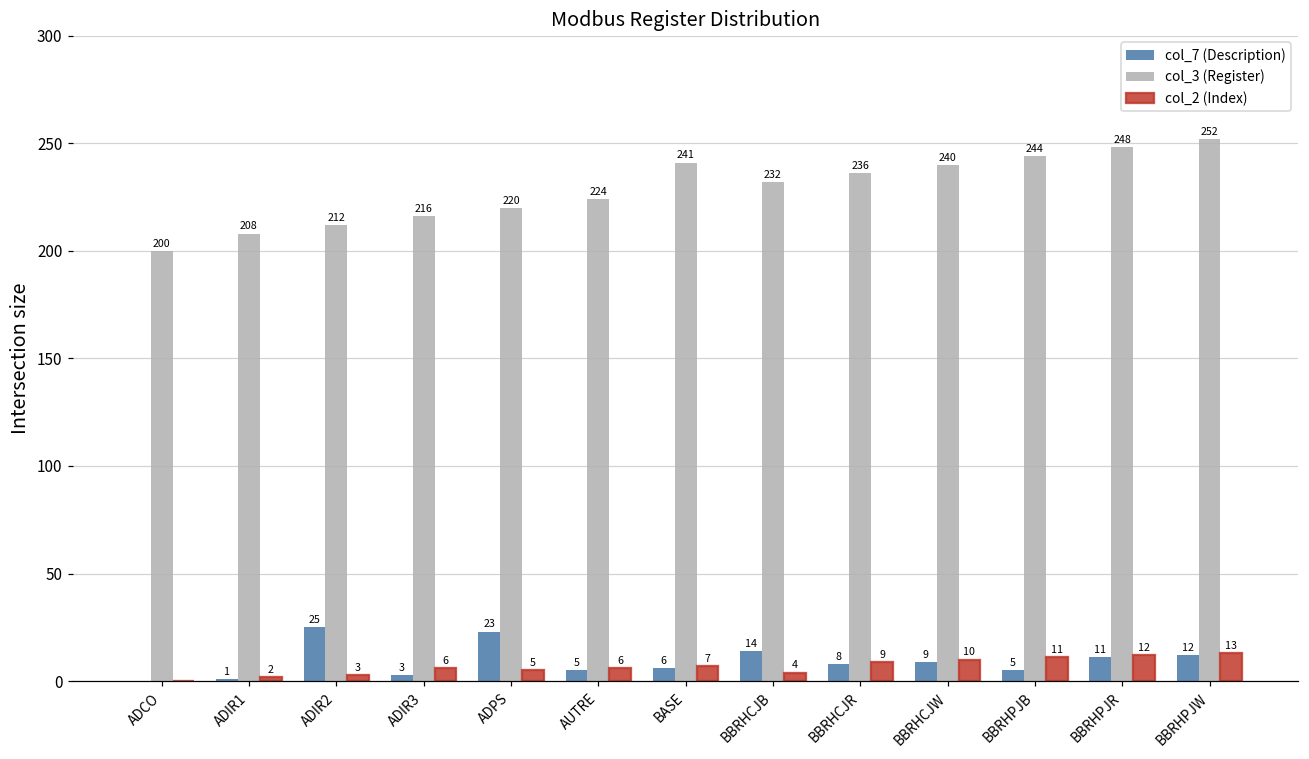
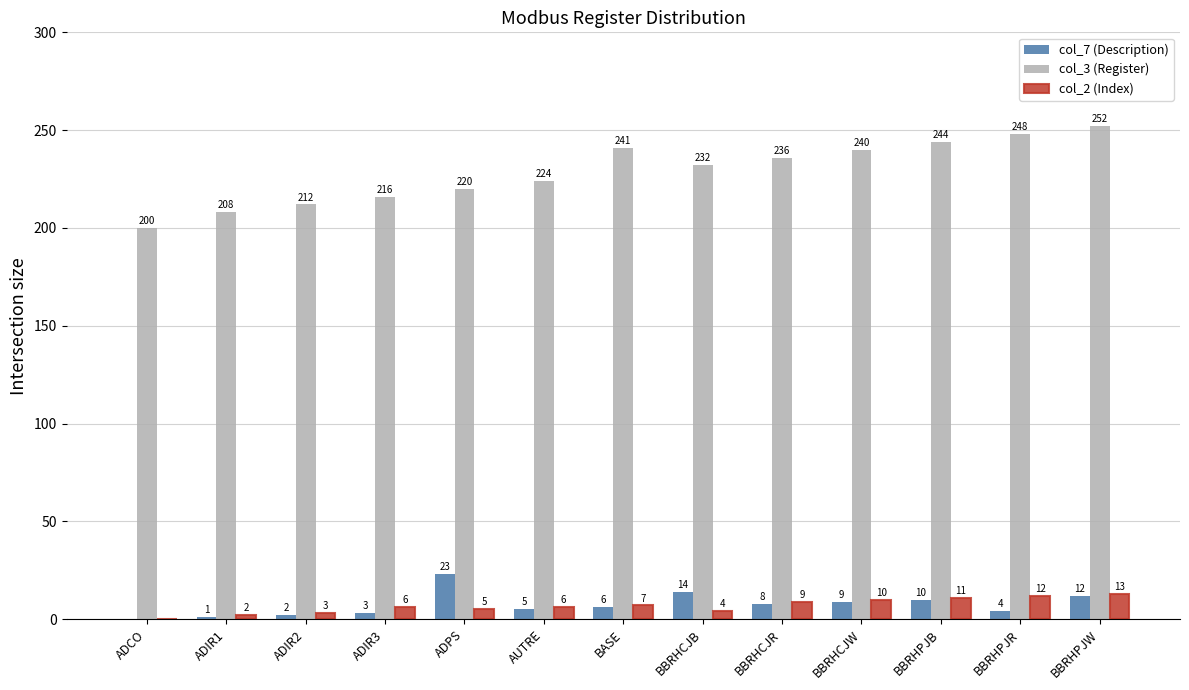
  {
    "col_7 (Description)": {
      "ADIR1": 1,
-     "ADIR2": 25,
+     "ADIR2": 2,
      "ADIR3": 3,
      "ADPS": 23,
      "AUTRE": 5,
      "BASE": 6,
      "BBRHCJB": 14,
      "BBRHCJR": 8,
      "BBRHCJW": 9,
-     "BBRHPJB": 5,
-     "BBRHPJR": 11,
+     "BBRHPJB": 10,
+     "BBRHPJR": 4,
      "BBRHPJW": 12
    },
    "col_3 (Register)": {
      "ADCO": 200,
      "ADIR1": 208,
      "ADIR2": 212,
      "ADIR3": 216,
      "ADPS": 220,
      "AUTRE": 224,
      "BASE": 241,
      "BBRHCJB": 232,
      "BBRHCJR": 236,
      "BBRHCJW": 240,
      "BBRHPJB": 244,
      "BBRHPJR": 248,
      "BBRHPJW": 252
    },
    "col_2 (Index)": {
      "ADIR1": 2,
      "ADIR2": 3,
      "ADIR3": 6,
      "ADPS": 5,
      "AUTRE": 6,
      "BASE": 7,
      "BBRHCJB": 4,
      "BBRHCJR": 9,
      "BBRHCJW": 10,
      "BBRHPJB": 11,
      "BBRHPJR": 12,
      "BBRHPJW": 13
    }
  }
